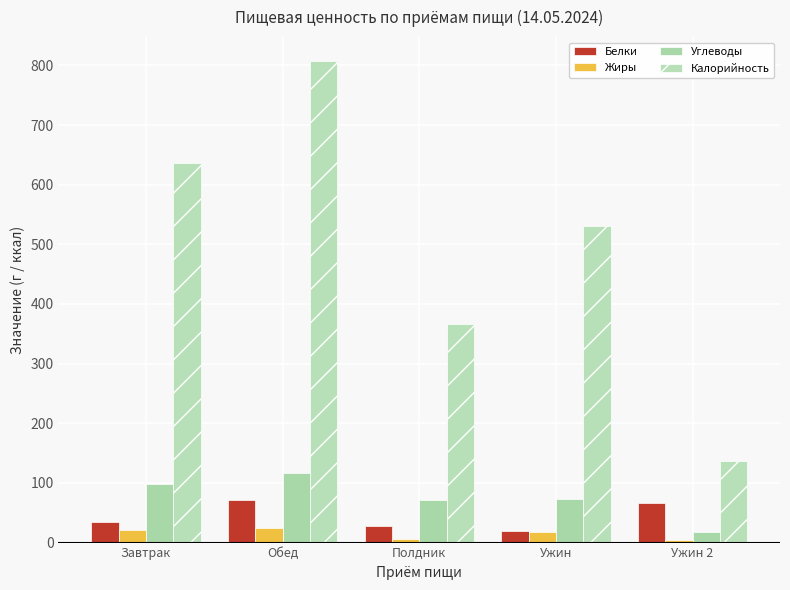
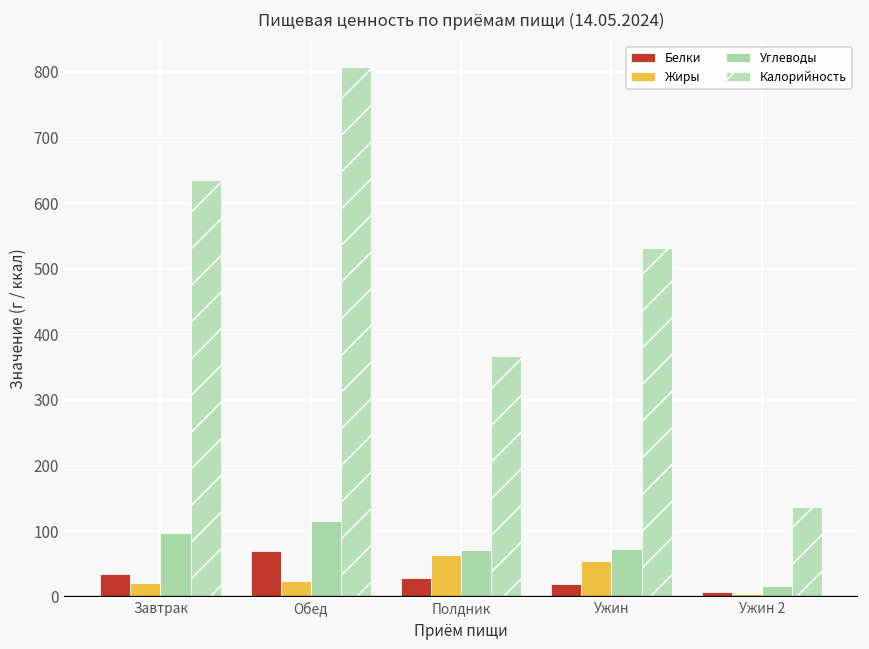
  {
    "Белки": {
      "Завтрак": 40,
      "Обед": 70,
      "Полдник": 30,
      "Ужин": 20,
-     "Ужин 2": 70
+     "Ужин 2": 10
    },
    "Жиры": {
      "Завтрак": 20,
      "Обед": 20,
-     "Полдник": 10,
-     "Ужин": 20,
+     "Полдник": 60,
+     "Ужин": 50,
      "Ужин 2": 0
    }
  }
